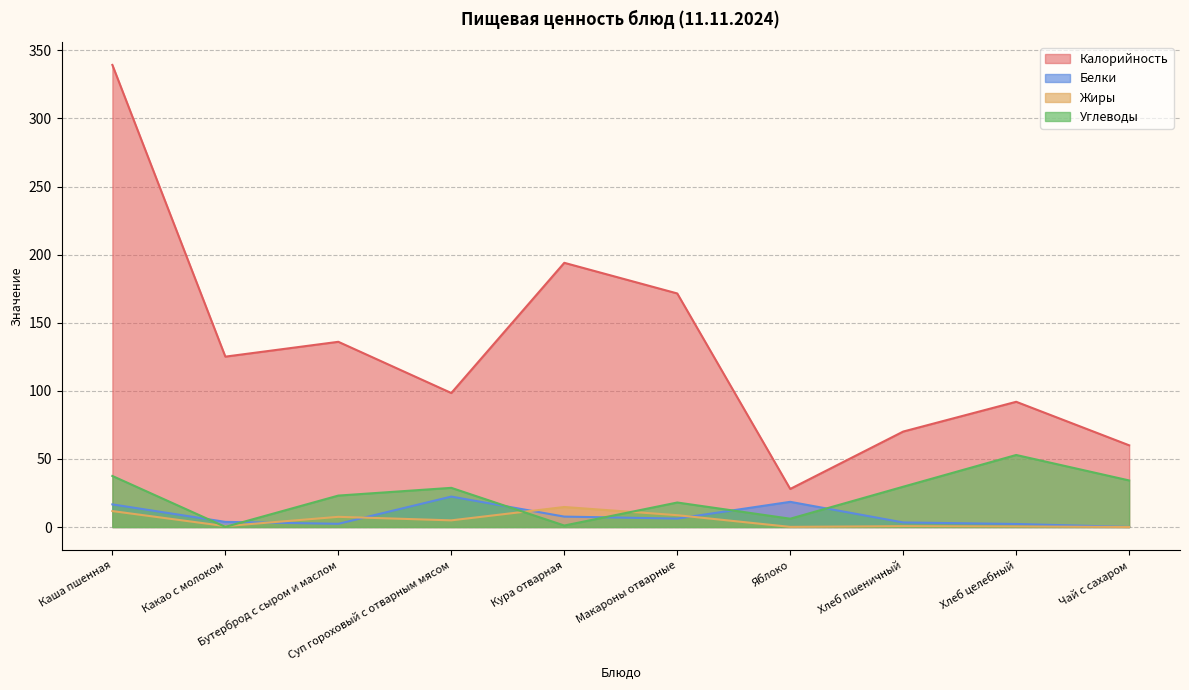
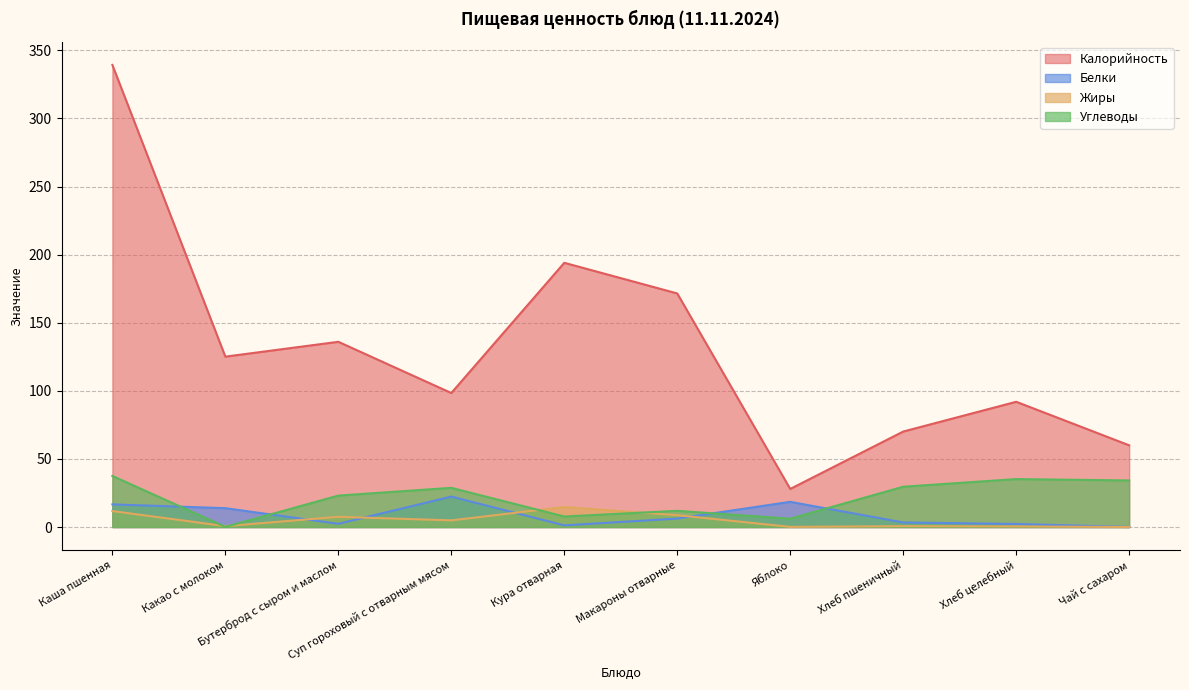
  {
    "Белки": {
      "Каша пшенная": 17,
-     "Какао с молоком": 4,
+     "Какао с молоком": 14,
      "Бутерброд с сыром и маслом": 2,
      "Суп гороховый с отварным мясом": 22,
-     "Кура отварная": 8,
+     "Кура отварная": 1,
      "Макароны отварные": 6,
      "Яблоко": 19,
      "Хлеб пшеничный": 3
    },
    "Углеводы": {
      "Каша пшенная": 38,
      "Бутерброд с сыром и маслом": 23,
      "Суп гороховый с отварным мясом": 29,
-     "Кура отварная": 1,
-     "Макароны отварные": 18,
+     "Кура отварная": 8,
+     "Макароны отварные": 12,
      "Яблоко": 6,
      "Хлеб пшеничный": 30,
-     "Хлеб целебный": 53,
+     "Хлеб целебный": 35,
      "Чай с сахаром": 34
    }
  }
